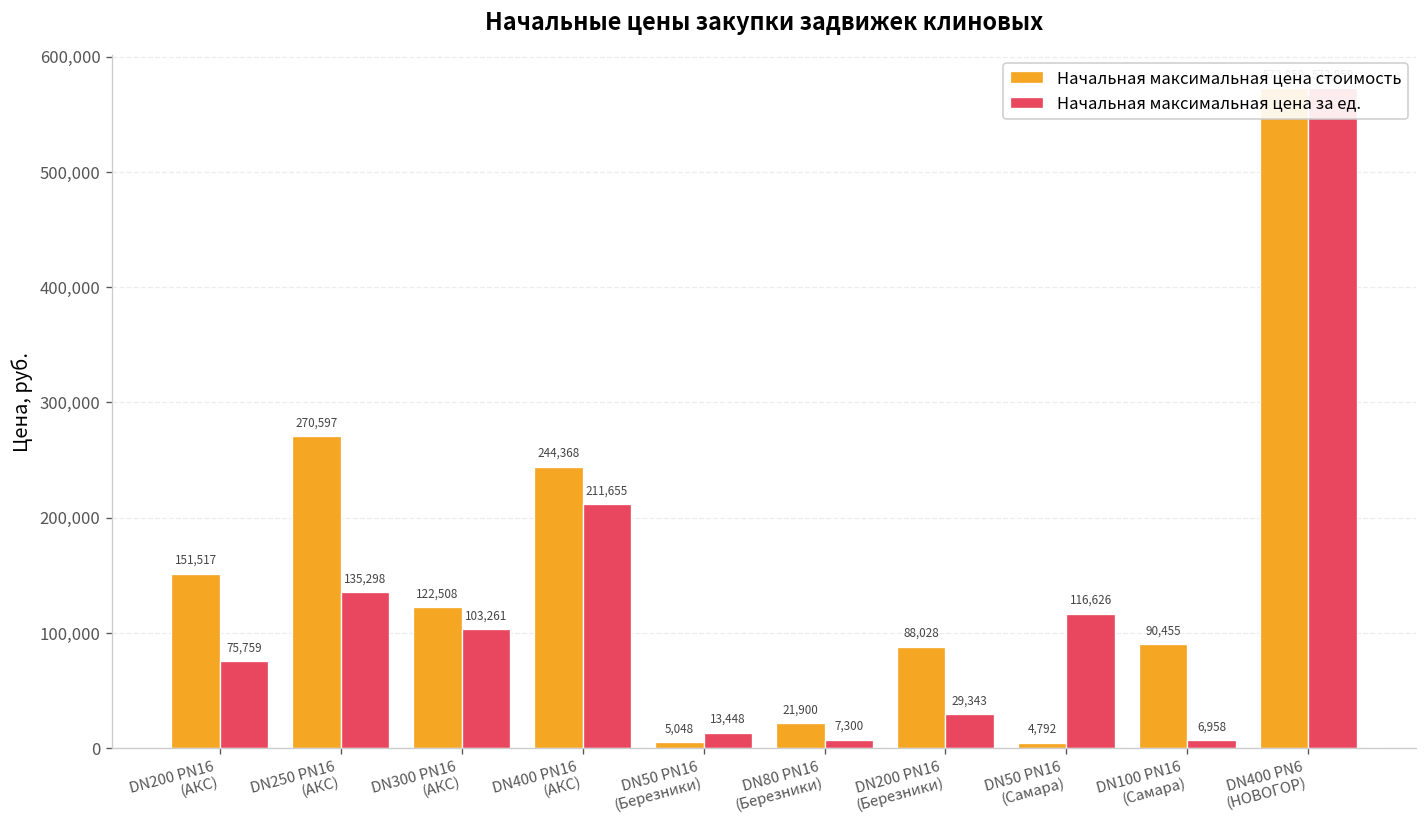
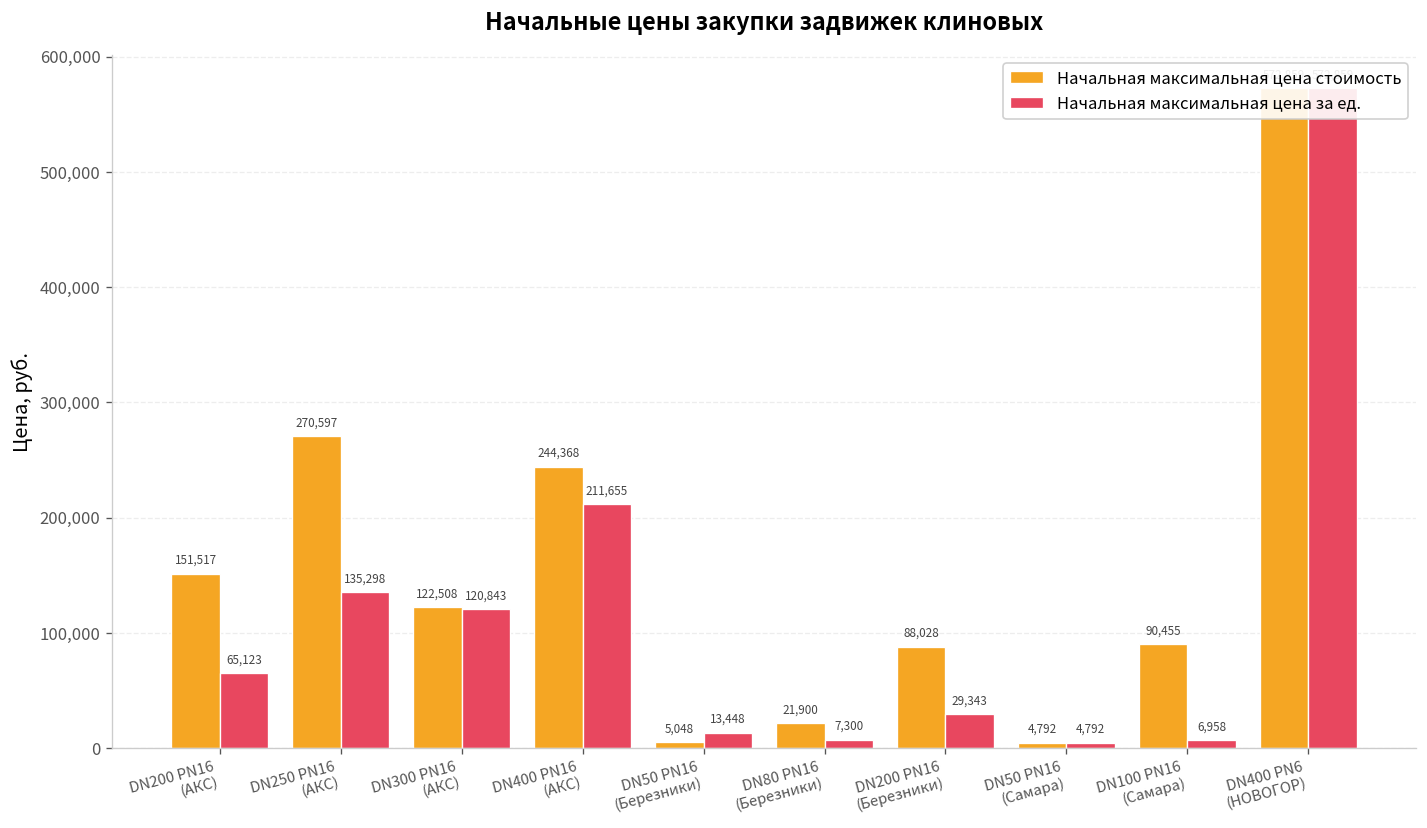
  {
    "Начальная максимальная цена стоимость": {
      "DN200 PN16 (АКС)": "151,517",
      "DN250 PN16 (АКС)": "270,597",
      "DN300 PN16 (АКС)": "122,508",
      "DN400 PN16 (АКС)": "244,368",
      "DN50 PN16 (Березники)": "5,048",
      "DN80 PN16 (Березники)": "21,900",
      "DN200 PN16 (Березники)": "88,028",
      "DN50 PN16 (Самара)": "4,792",
      "DN100 PN16 (Самара)": "90,455"
    },
    "Начальная максимальная цена за ед.": {
-     "DN200 PN16 (АКС)": "75,759",
+     "DN200 PN16 (АКС)": "65,123",
      "DN250 PN16 (АКС)": "135,298",
-     "DN300 PN16 (АКС)": "103,261",
+     "DN300 PN16 (АКС)": "120,843",
      "DN400 PN16 (АКС)": "211,655",
      "DN50 PN16 (Березники)": "13,448",
      "DN80 PN16 (Березники)": "7,300",
      "DN200 PN16 (Березники)": "29,343",
-     "DN50 PN16 (Самара)": "116,626",
+     "DN50 PN16 (Самара)": "4,792",
      "DN100 PN16 (Самара)": "6,958"
    }
  }
